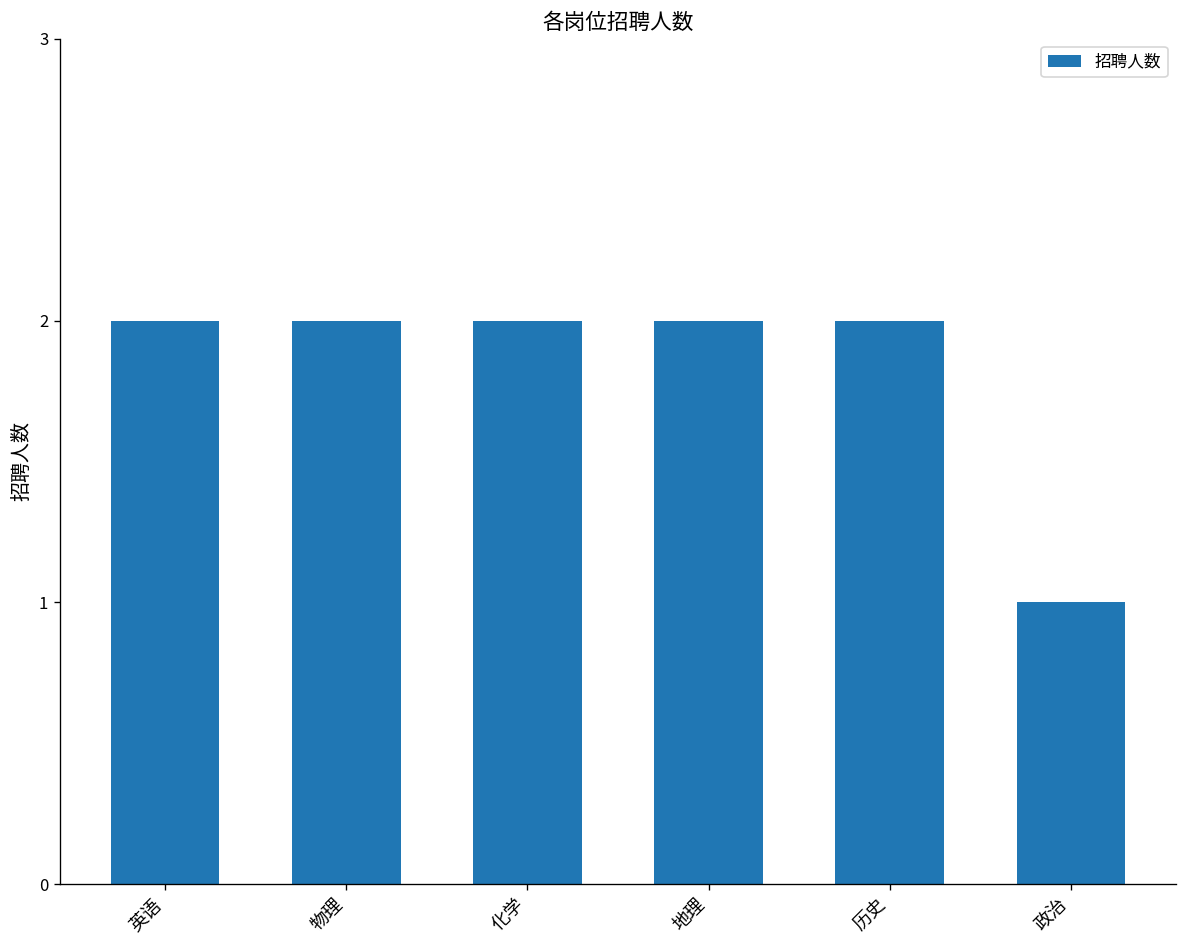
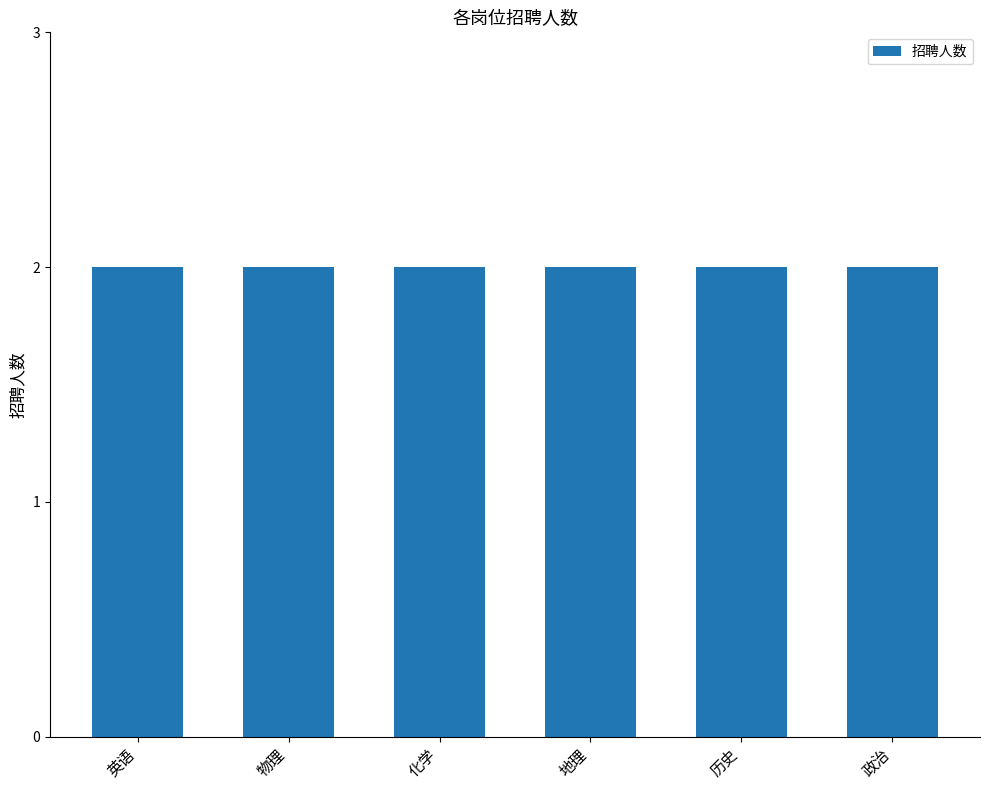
  {
    "英语": 2,
    "物理": 2,
    "化学": 2,
    "地理": 2,
    "历史": 2,
-   "政治": 1
+   "政治": 2
  }
